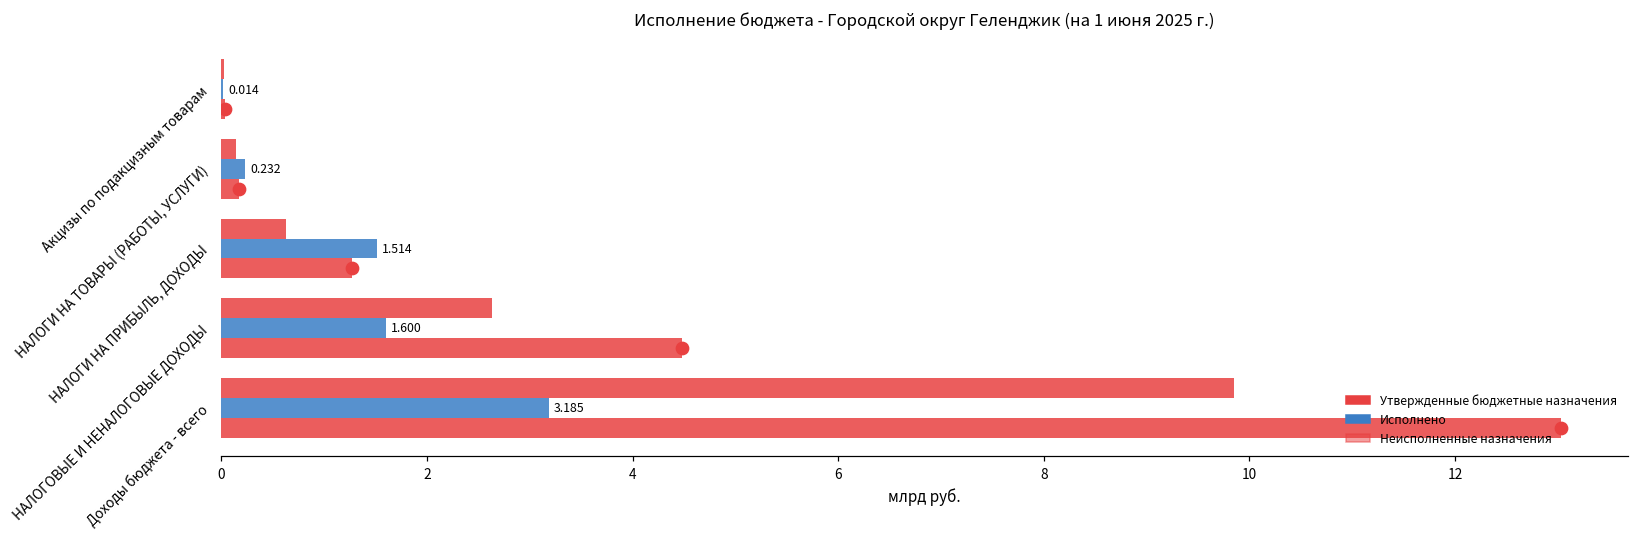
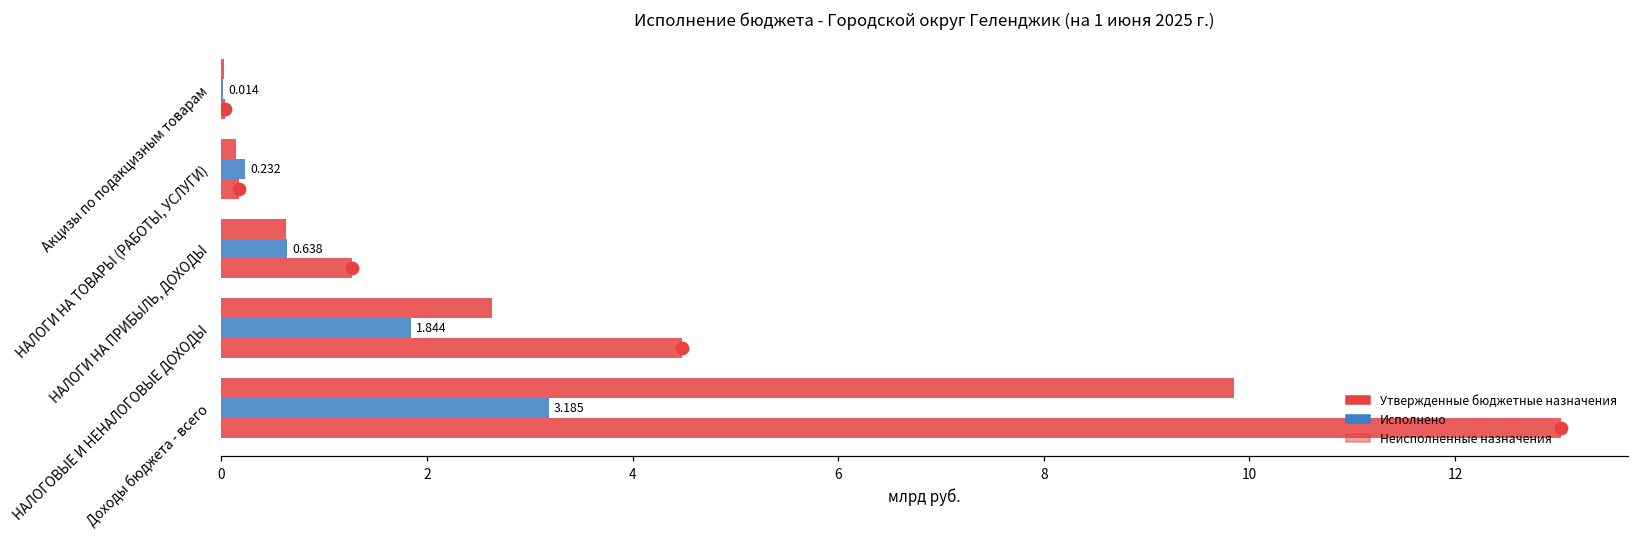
  {
    "Исполнено": {
      "Акцизы по подакцизным товарам": 0.014,
      "НАЛОГИ НА ТОВАРЫ (РАБОТЫ, УСЛУГИ)": 0.232,
-     "НАЛОГИ НА ПРИБЫЛЬ, ДОХОДЫ": 1.514,
-     "НАЛОГОВЫЕ И НЕНАЛОГОВЫЕ ДОХОДЫ": 1.600,
+     "НАЛОГИ НА ПРИБЫЛЬ, ДОХОДЫ": 0.638,
+     "НАЛОГОВЫЕ И НЕНАЛОГОВЫЕ ДОХОДЫ": 1.844,
      "Доходы бюджета - всего": 3.185
    }
  }
